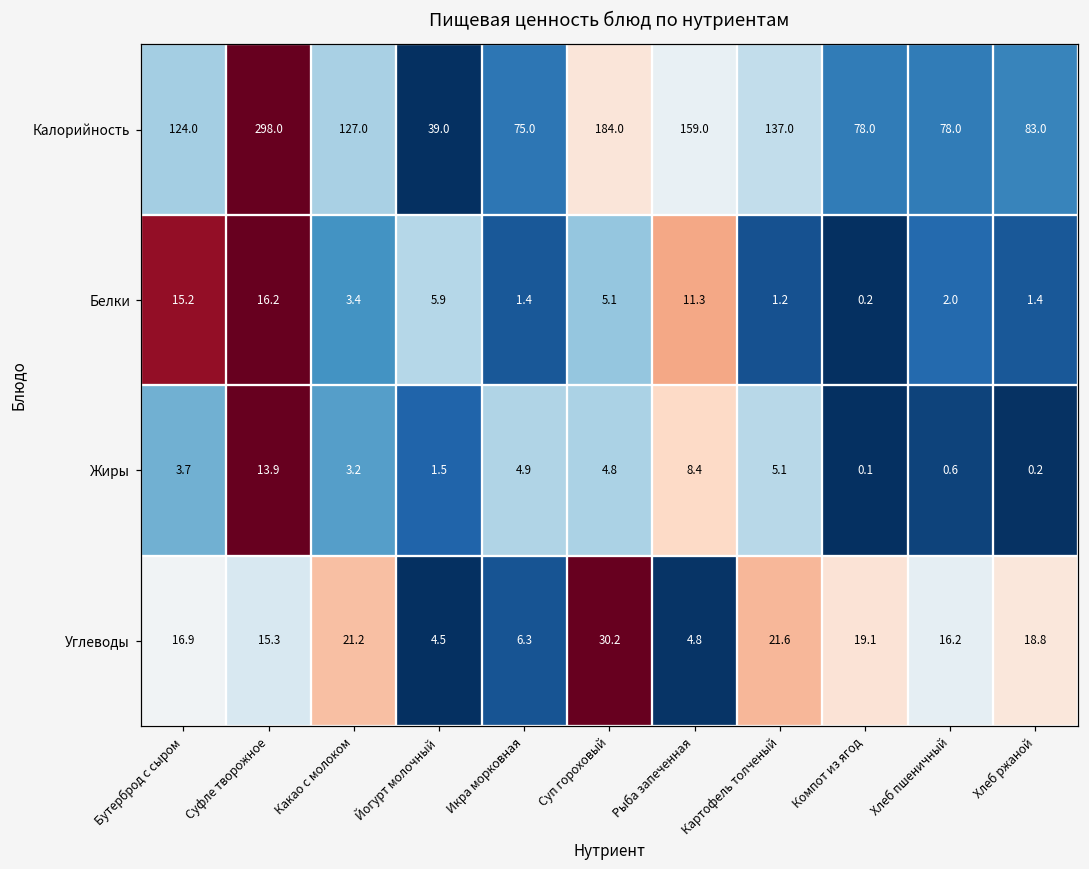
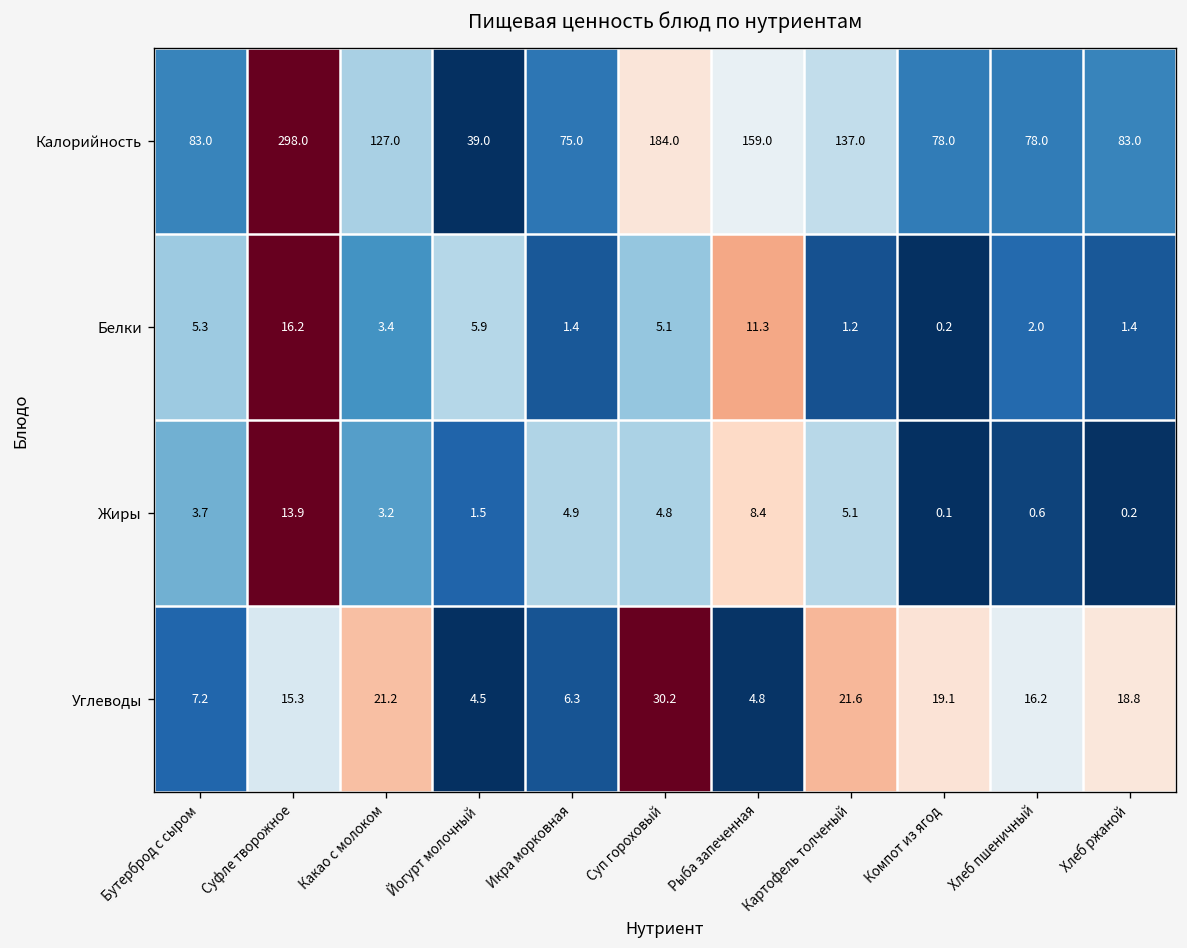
  {
    "Калорийность": {
-     "Бутерброд с сыром": 124.0,
+     "Бутерброд с сыром": 83.0,
      "Суфле творожное": 298.0,
      "Какао с молоком": 127.0,
      "Йогурт молочный": 39.0,
      "Икра морковная": 75.0,
      "Суп гороховый": 184.0,
      "Рыба запеченная": 159.0,
      "Картофель толченый": 137.0,
      "Компот из ягод": 78.0,
      "Хлеб пшеничный": 78.0,
      "Хлеб ржаной": 83.0
    },
    "Белки": {
-     "Бутерброд с сыром": 15.2,
+     "Бутерброд с сыром": 5.3,
      "Суфле творожное": 16.2,
      "Какао с молоком": 3.4,
      "Йогурт молочный": 5.9,
      "Икра морковная": 1.4,
      "Суп гороховый": 5.1,
      "Рыба запеченная": 11.3,
      "Картофель толченый": 1.2,
      "Компот из ягод": 0.2,
      "Хлеб пшеничный": 2.0,
      "Хлеб ржаной": 1.4
    },
    "Жиры": {
      "Бутерброд с сыром": 3.7,
      "Суфле творожное": 13.9,
      "Какао с молоком": 3.2,
      "Йогурт молочный": 1.5,
      "Икра морковная": 4.9,
      "Суп гороховый": 4.8,
      "Рыба запеченная": 8.4,
      "Картофель толченый": 5.1,
      "Компот из ягод": 0.1,
      "Хлеб пшеничный": 0.6,
      "Хлеб ржаной": 0.2
    },
    "Углеводы": {
-     "Бутерброд с сыром": 16.9,
+     "Бутерброд с сыром": 7.2,
      "Суфле творожное": 15.3,
      "Какао с молоком": 21.2,
      "Йогурт молочный": 4.5,
      "Икра морковная": 6.3,
      "Суп гороховый": 30.2,
      "Рыба запеченная": 4.8,
      "Картофель толченый": 21.6,
      "Компот из ягод": 19.1,
      "Хлеб пшеничный": 16.2,
      "Хлеб ржаной": 18.8
    }
  }
